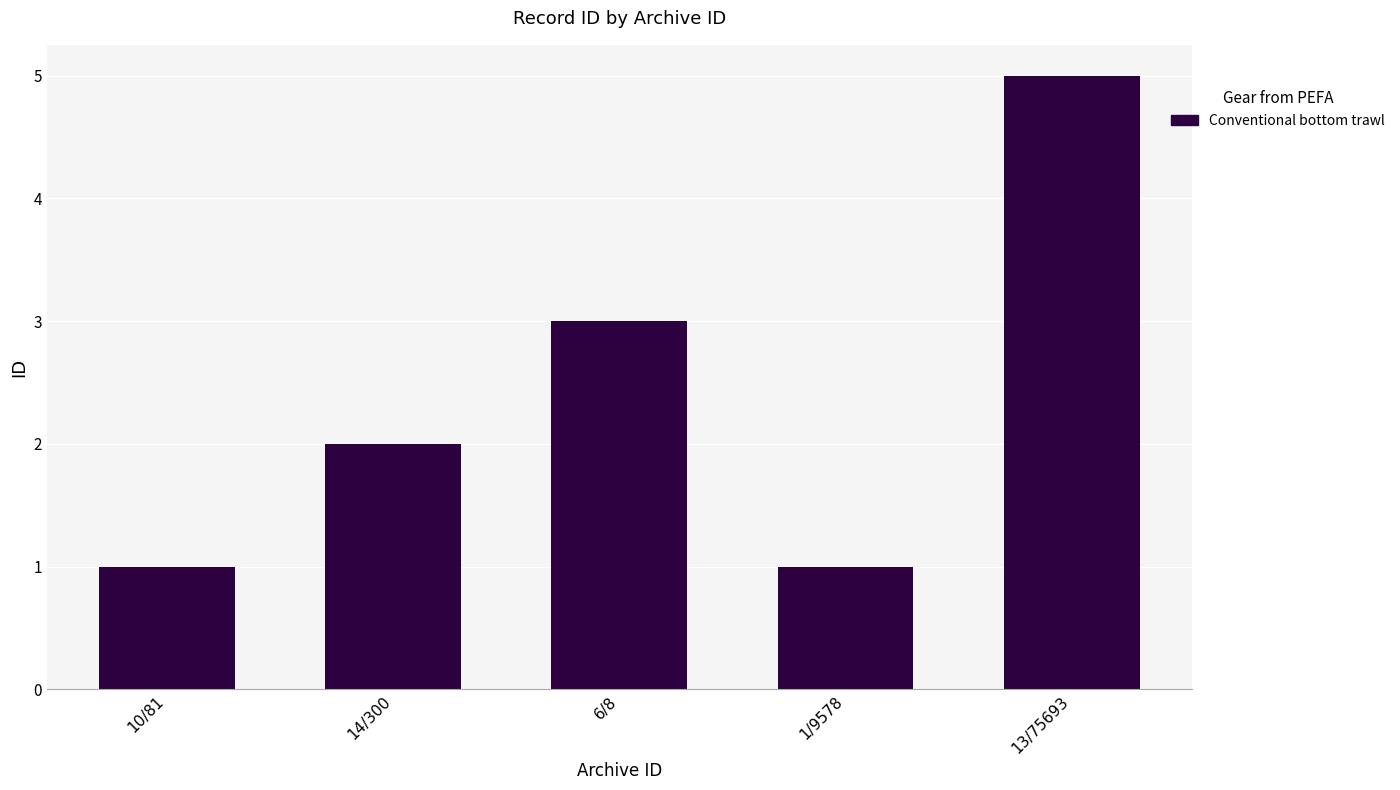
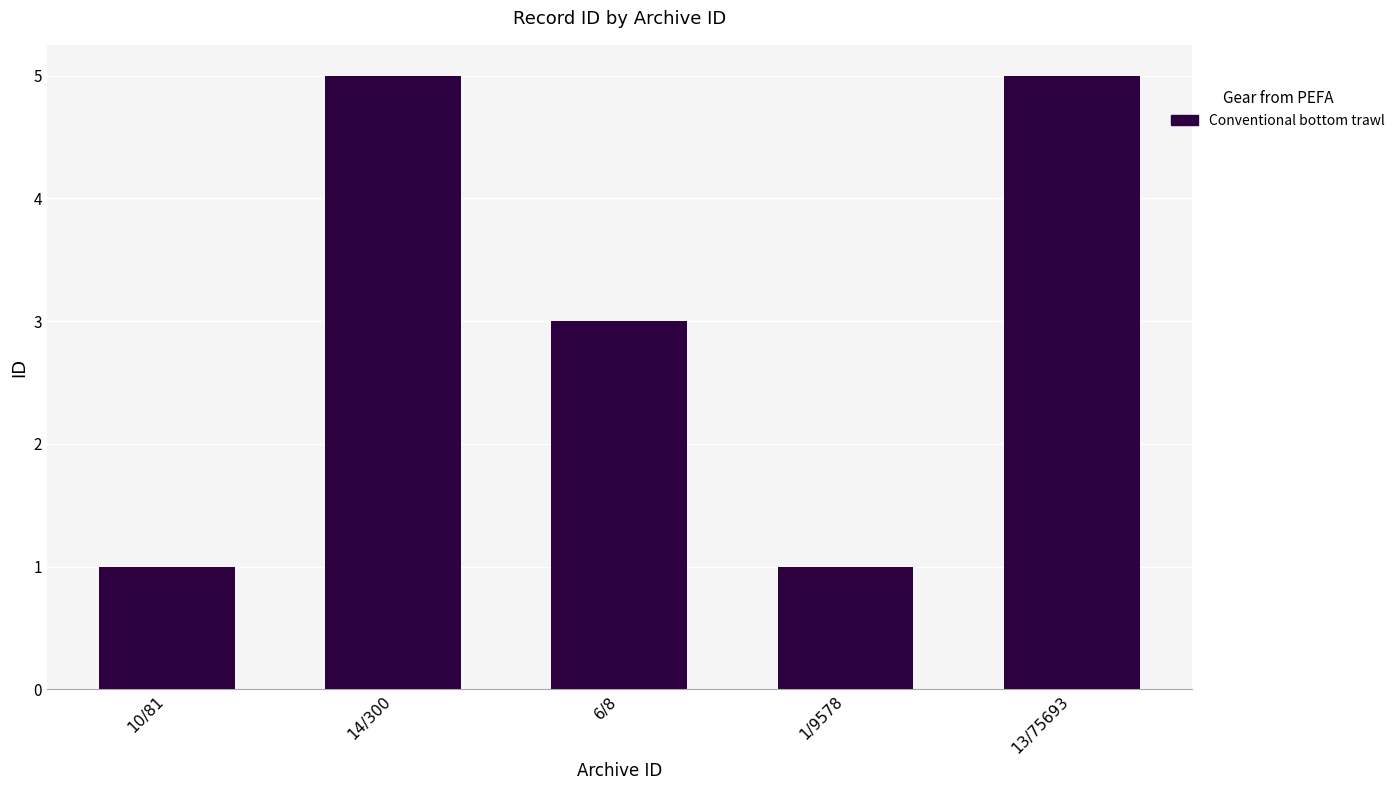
  {
    "10/81": 1,
-   "14/300": 2,
+   "14/300": 5,
    "6/8": 3,
    "1/9578": 1,
    "13/75693": 5
  }
